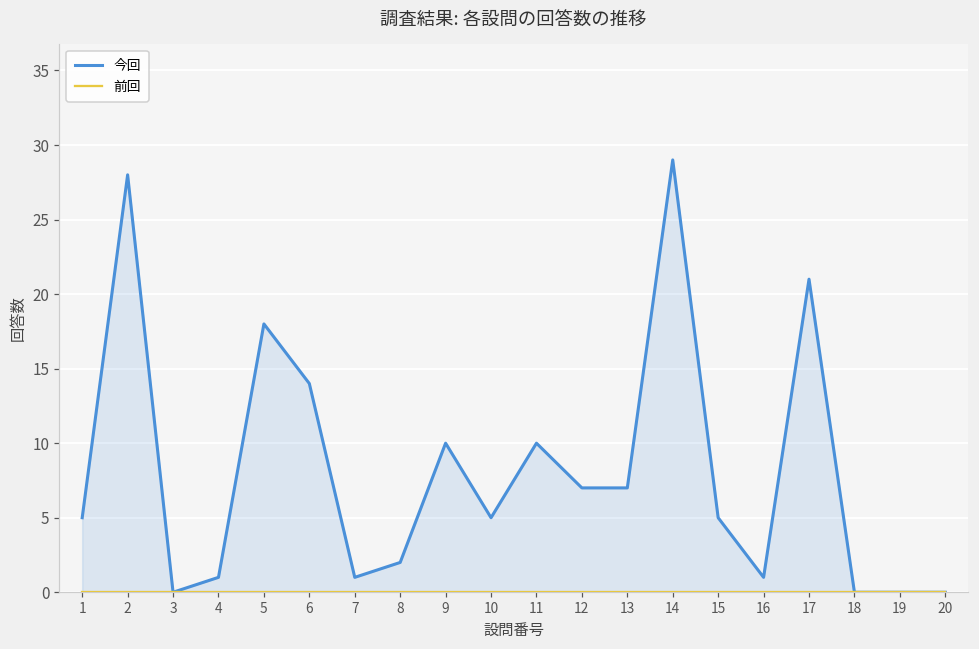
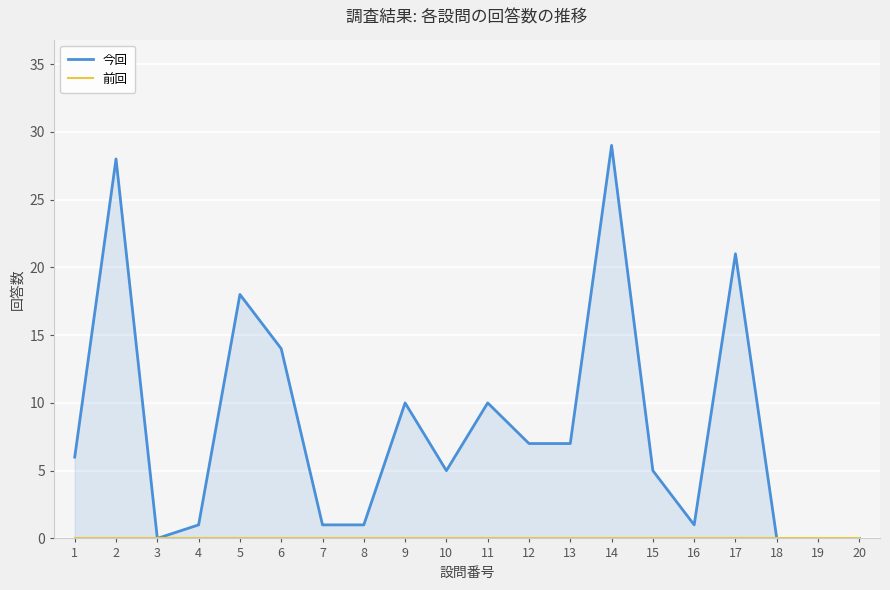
  {
    "今回": {
-     "1": 5,
+     "1": 6,
      "2": 28,
      "4": 1,
      "5": 18,
      "6": 14,
      "7": 1,
-     "8": 2,
+     "8": 1,
      "9": 10,
      "10": 5,
      "11": 10,
      "12": 7,
      "13": 7,
      "14": 29,
      "15": 5,
      "16": 1,
      "17": 21
    },
    "前回": {
      "1": 0,
      "2": 0,
      "4": 0,
      "5": 0,
      "6": 0,
      "7": 0,
      "8": 0,
      "9": 0,
      "10": 0,
      "11": 0,
      "12": 0,
      "13": 0,
      "14": 0,
      "15": 0,
      "16": 0,
      "17": 0
    }
  }
